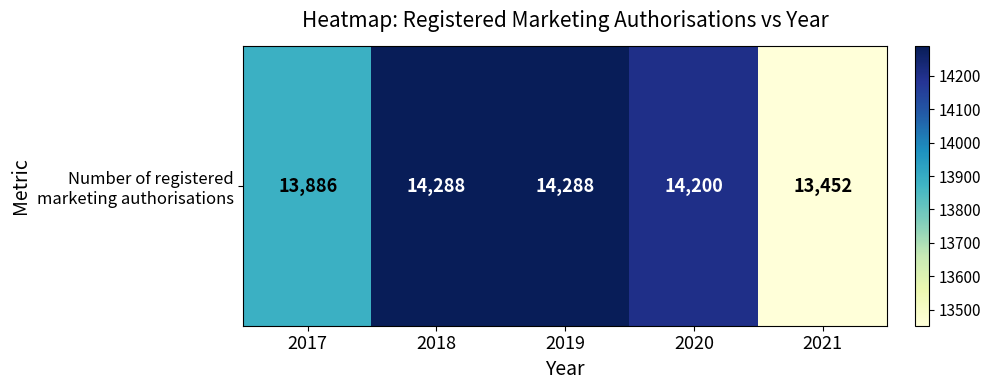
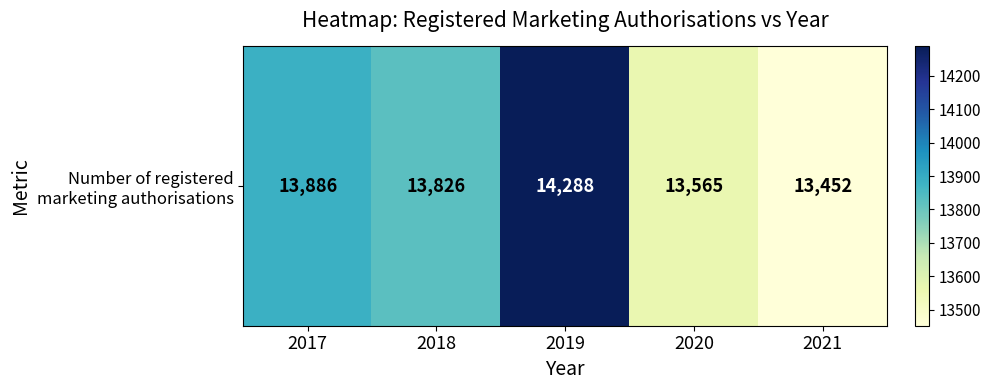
  {
    "Number of registered marketing authorisations": {
      "2017": "13,886",
-     "2018": "14,288",
+     "2018": "13,826",
      "2019": "14,288",
-     "2020": "14,200",
+     "2020": "13,565",
      "2021": "13,452"
    }
  }
